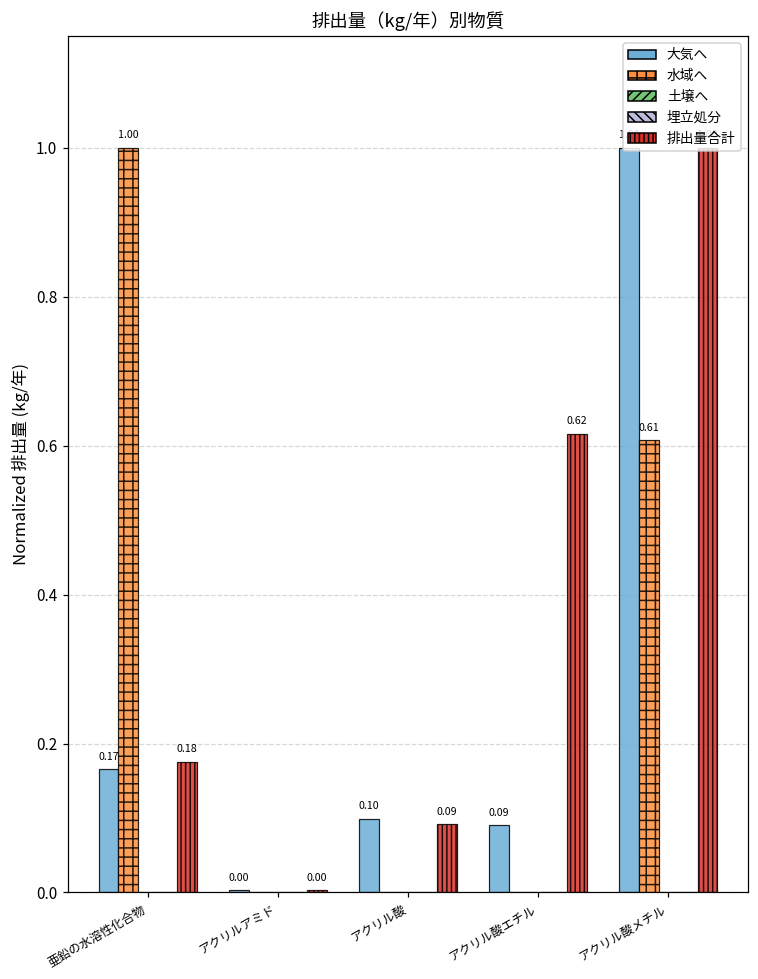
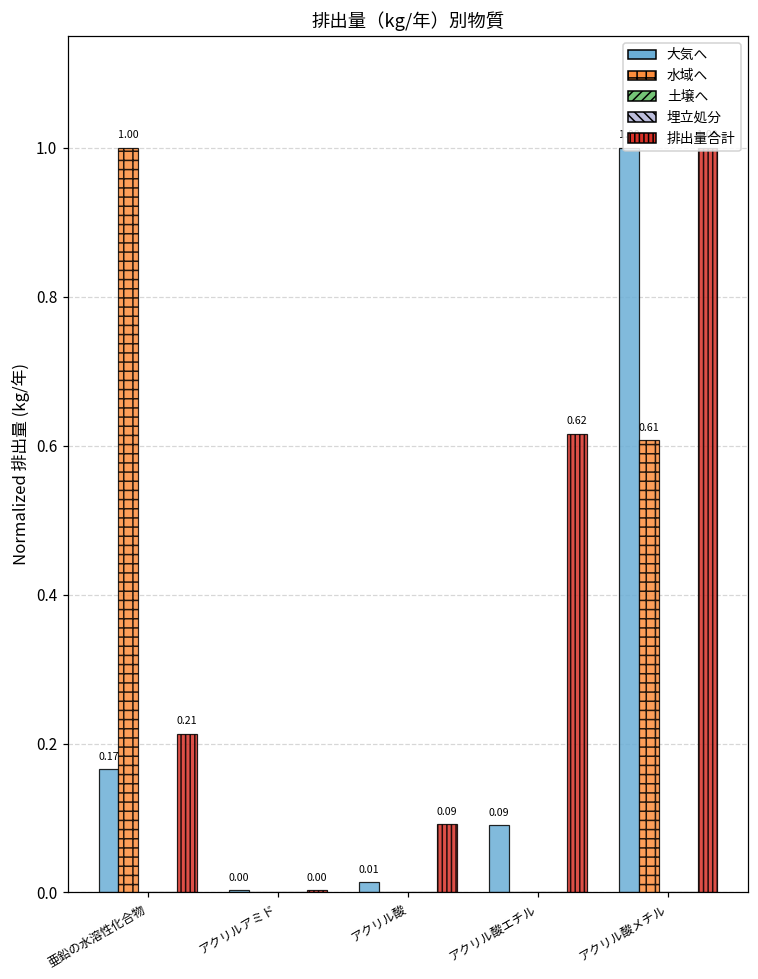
  {
    "大気へ": {
      "亜鉛の水溶性化合物": 0.17,
      "アクリルアミド": 0.00,
-     "アクリル酸": 0.10,
+     "アクリル酸": 0.01,
      "アクリル酸エチル": 0.09
    },
    "水域へ": {
      "亜鉛の水溶性化合物": 1.00,
      "アクリル酸メチル": 0.61
    },
    "土壌へ": {
      "亜鉛の水溶性化合物": 0.00,
      "アクリル酸": 0.00,
      "アクリル酸エチル": 0.00,
      "アクリル酸メチル": 0.00
    },
    "埋立処分": {
      "亜鉛の水溶性化合物": 0.00,
      "アクリル酸": 0.00,
      "アクリル酸エチル": 0.00,
      "アクリル酸メチル": 0.00
    },
    "排出量合計": {
-     "亜鉛の水溶性化合物": 0.18,
+     "亜鉛の水溶性化合物": 0.21,
      "アクリルアミド": 0.00,
      "アクリル酸": 0.09,
      "アクリル酸エチル": 0.62
    }
  }
